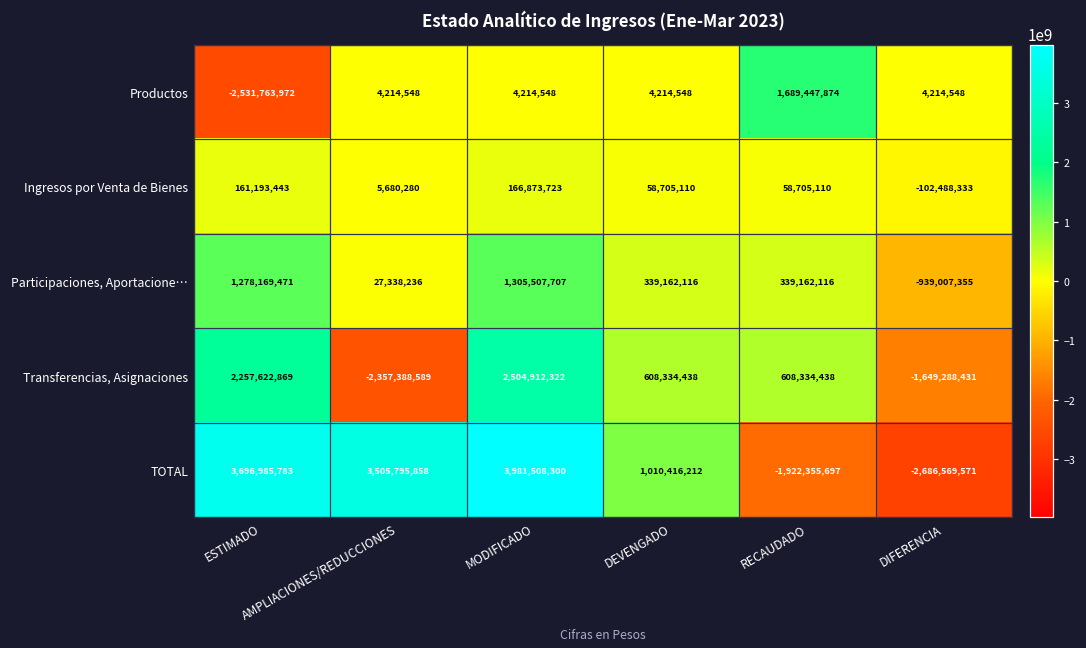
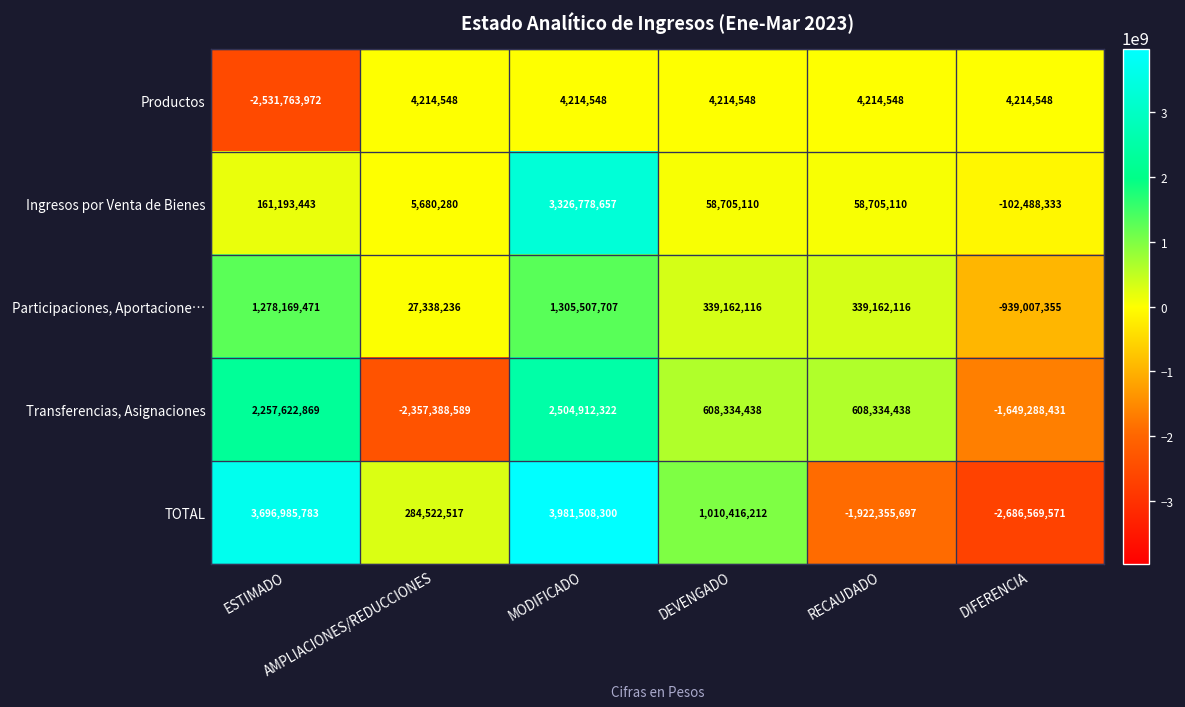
  {
    "Productos": {
      "ESTIMADO": "-2,531,763,972",
      "AMPLIACIONES/REDUCCIONES": "4,214,548",
      "MODIFICADO": "4,214,548",
      "DEVENGADO": "4,214,548",
-     "RECAUDADO": "1,689,447,874",
+     "RECAUDADO": "4,214,548",
      "DIFERENCIA": "4,214,548"
    },
    "Ingresos por Venta de Bienes": {
      "ESTIMADO": "161,193,443",
      "AMPLIACIONES/REDUCCIONES": "5,680,280",
-     "MODIFICADO": "166,873,723",
+     "MODIFICADO": "3,326,778,657",
      "DEVENGADO": "58,705,110",
      "RECAUDADO": "58,705,110",
      "DIFERENCIA": "-102,488,333"
    },
    "Participaciones, Aportacione…": {
      "ESTIMADO": "1,278,169,471",
      "AMPLIACIONES/REDUCCIONES": "27,338,236",
      "MODIFICADO": "1,305,507,707",
      "DEVENGADO": "339,162,116",
      "RECAUDADO": "339,162,116",
      "DIFERENCIA": "-939,007,355"
    },
    "Transferencias, Asignaciones": {
      "ESTIMADO": "2,257,622,869",
      "AMPLIACIONES/REDUCCIONES": "-2,357,388,589",
      "MODIFICADO": "2,504,912,322",
      "DEVENGADO": "608,334,438",
      "RECAUDADO": "608,334,438",
      "DIFERENCIA": "-1,649,288,431"
    },
    "TOTAL": {
      "ESTIMADO": "3,696,985,783",
-     "AMPLIACIONES/REDUCCIONES": "3,505,795,858",
+     "AMPLIACIONES/REDUCCIONES": "284,522,517",
      "MODIFICADO": "3,981,508,300",
      "DEVENGADO": "1,010,416,212",
      "RECAUDADO": "-1,922,355,697",
      "DIFERENCIA": "-2,686,569,571"
    }
  }
